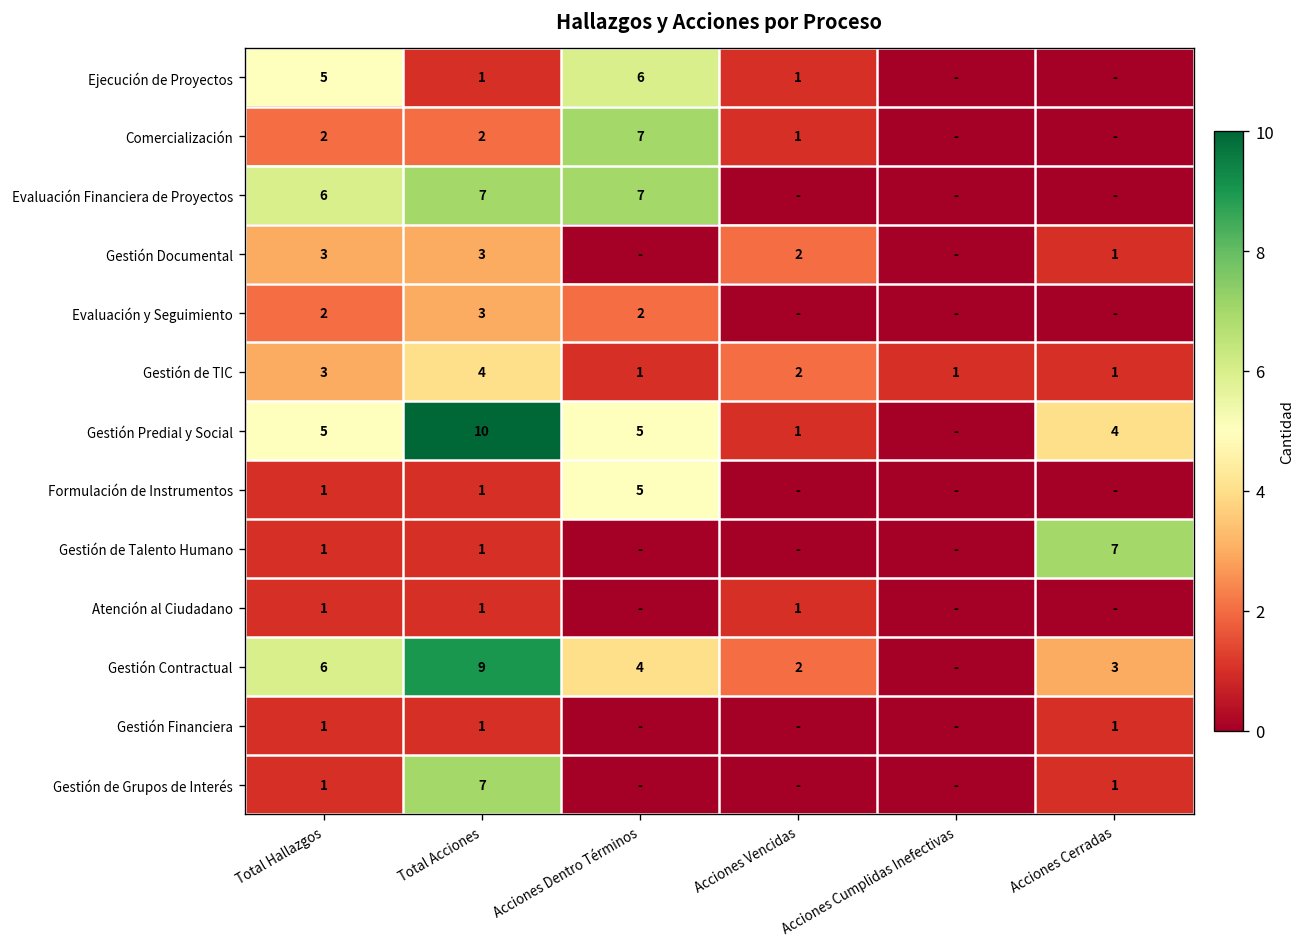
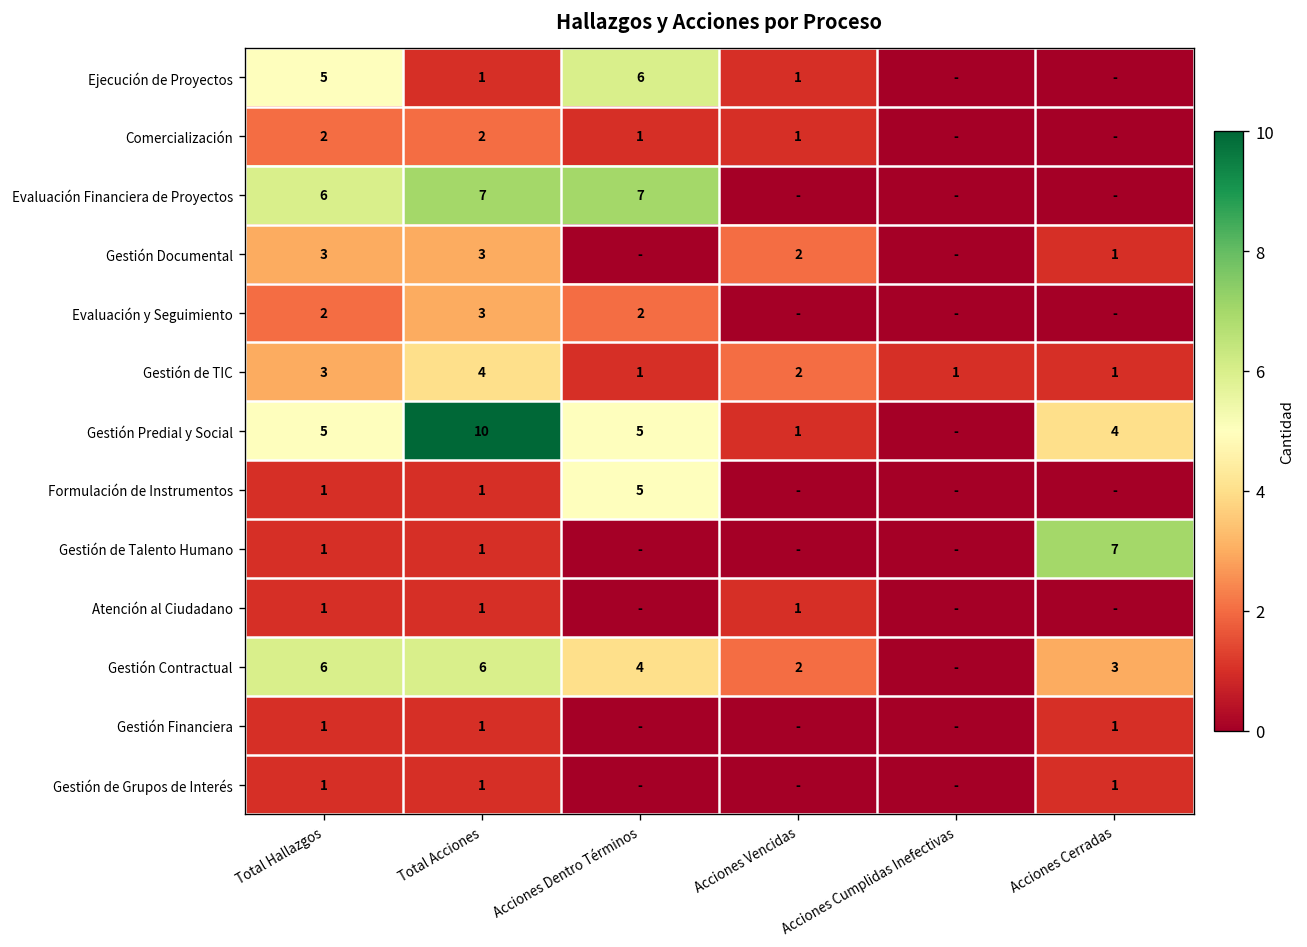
  {
    "Ejecución de Proyectos": {
      "Total Hallazgos": 5,
      "Total Acciones": 1,
      "Acciones Dentro Términos": 6,
      "Acciones Vencidas": 1
    },
    "Comercialización": {
      "Total Hallazgos": 2,
      "Total Acciones": 2,
-     "Acciones Dentro Términos": 7,
+     "Acciones Dentro Términos": 1,
      "Acciones Vencidas": 1
    },
    "Evaluación Financiera de Proyectos": {
      "Total Hallazgos": 6,
      "Total Acciones": 7,
      "Acciones Dentro Términos": 7
    },
    "Gestión Documental": {
      "Total Hallazgos": 3,
      "Total Acciones": 3,
      "Acciones Vencidas": 2,
      "Acciones Cerradas": 1
    },
    "Evaluación y Seguimiento": {
      "Total Hallazgos": 2,
      "Total Acciones": 3,
      "Acciones Dentro Términos": 2
    },
    "Gestión de TIC": {
      "Total Hallazgos": 3,
      "Total Acciones": 4,
      "Acciones Dentro Términos": 1,
      "Acciones Vencidas": 2,
      "Acciones Cumplidas Inefectivas": 1,
      "Acciones Cerradas": 1
    },
    "Gestión Predial y Social": {
      "Total Hallazgos": 5,
      "Total Acciones": 10,
      "Acciones Dentro Términos": 5,
      "Acciones Vencidas": 1,
      "Acciones Cerradas": 4
    },
    "Formulación de Instrumentos": {
      "Total Hallazgos": 1,
      "Total Acciones": 1,
      "Acciones Dentro Términos": 5
    },
    "Gestión de Talento Humano": {
      "Total Hallazgos": 1,
      "Total Acciones": 1,
      "Acciones Cerradas": 7
    },
    "Atención al Ciudadano": {
      "Total Hallazgos": 1,
      "Total Acciones": 1,
      "Acciones Vencidas": 1
    },
    "Gestión Contractual": {
      "Total Hallazgos": 6,
-     "Total Acciones": 9,
+     "Total Acciones": 6,
      "Acciones Dentro Términos": 4,
      "Acciones Vencidas": 2,
      "Acciones Cerradas": 3
    },
    "Gestión Financiera": {
      "Total Hallazgos": 1,
      "Total Acciones": 1,
      "Acciones Cerradas": 1
    },
    "Gestión de Grupos de Interés": {
      "Total Hallazgos": 1,
-     "Total Acciones": 7,
+     "Total Acciones": 1,
      "Acciones Cerradas": 1
    }
  }
